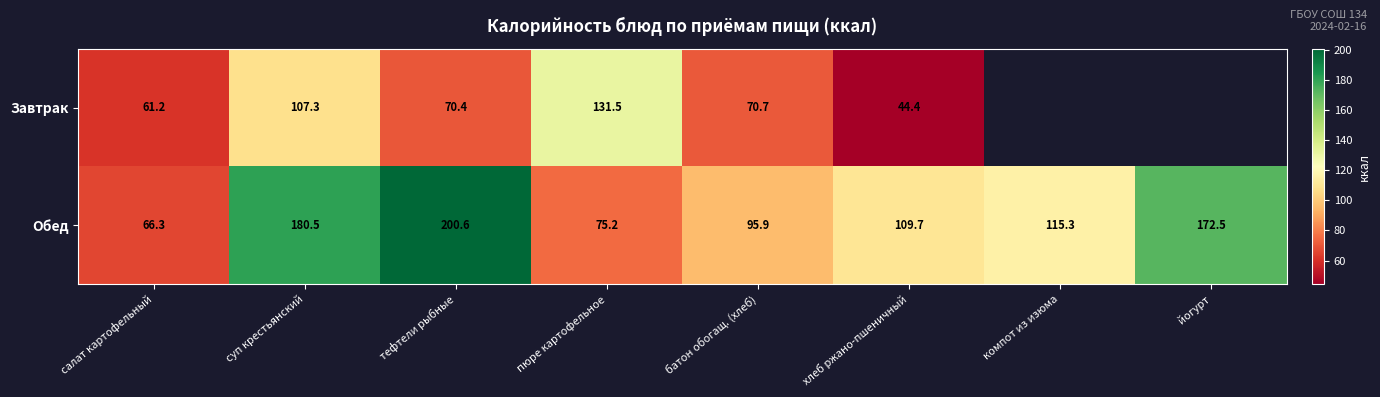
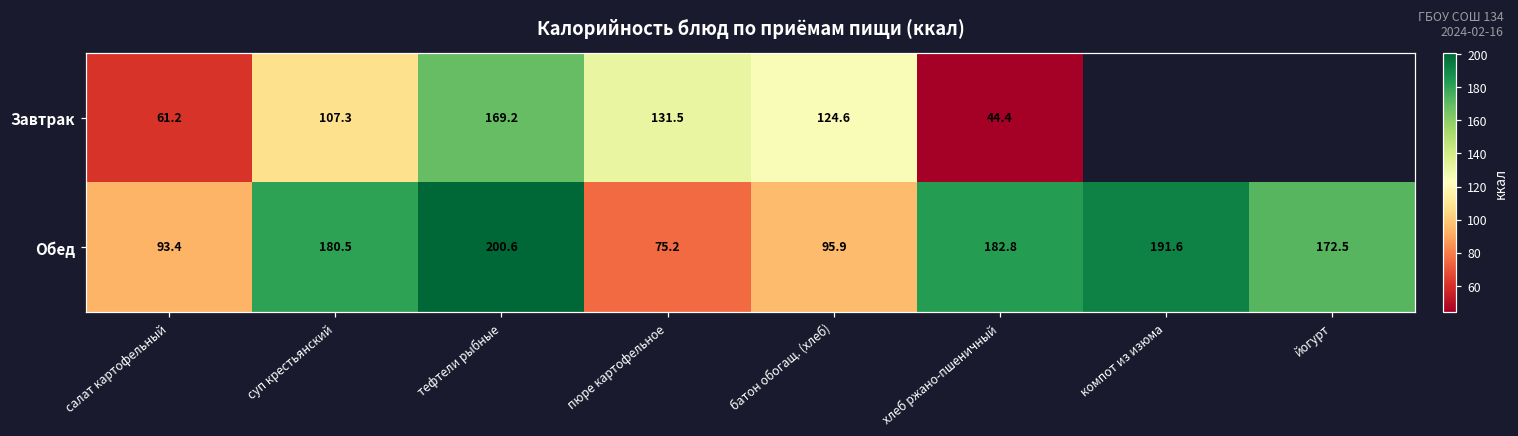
  {
    "Завтрак": {
      "салат картофельный": 61.2,
      "суп крестьянский": 107.3,
-     "тефтели рыбные": 70.4,
+     "тефтели рыбные": 169.2,
      "пюре картофельное": 131.5,
-     "батон обогащ. (хлеб)": 70.7,
+     "батон обогащ. (хлеб)": 124.6,
      "хлеб ржано-пшеничный": 44.4
    },
    "Обед": {
-     "салат картофельный": 66.3,
+     "салат картофельный": 93.4,
      "суп крестьянский": 180.5,
      "тефтели рыбные": 200.6,
      "пюре картофельное": 75.2,
      "батон обогащ. (хлеб)": 95.9,
-     "хлеб ржано-пшеничный": 109.7,
-     "компот из изюма": 115.3,
+     "хлеб ржано-пшеничный": 182.8,
+     "компот из изюма": 191.6,
      "йогурт": 172.5
    }
  }
